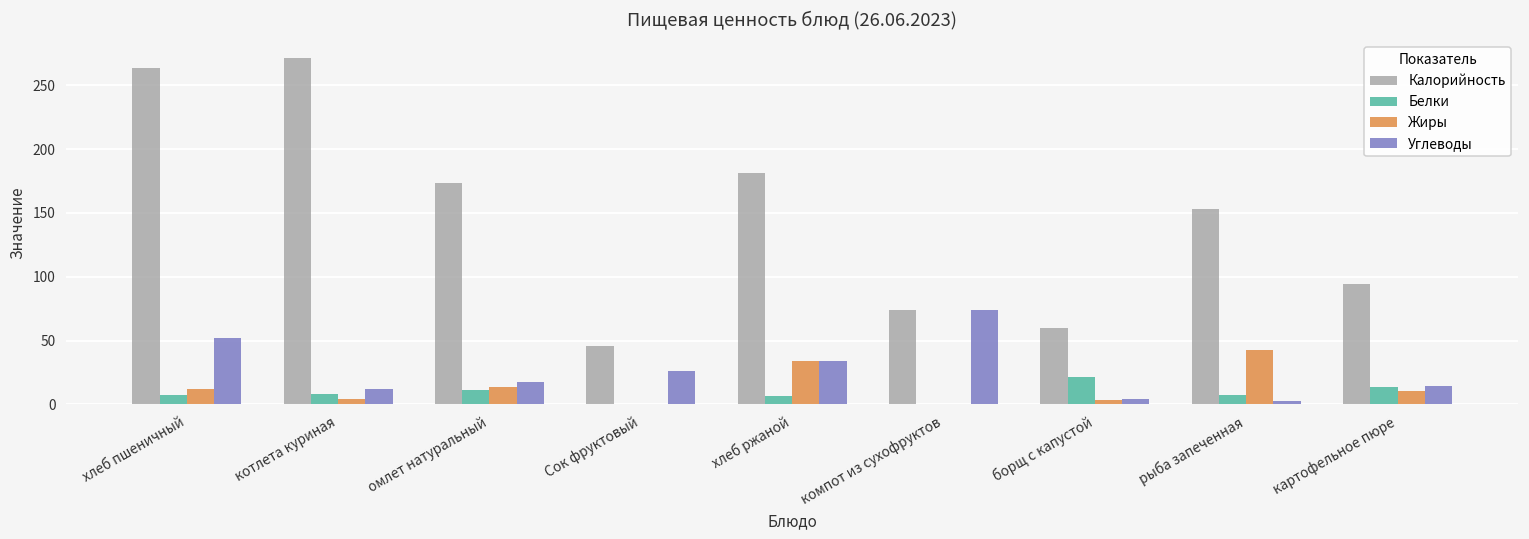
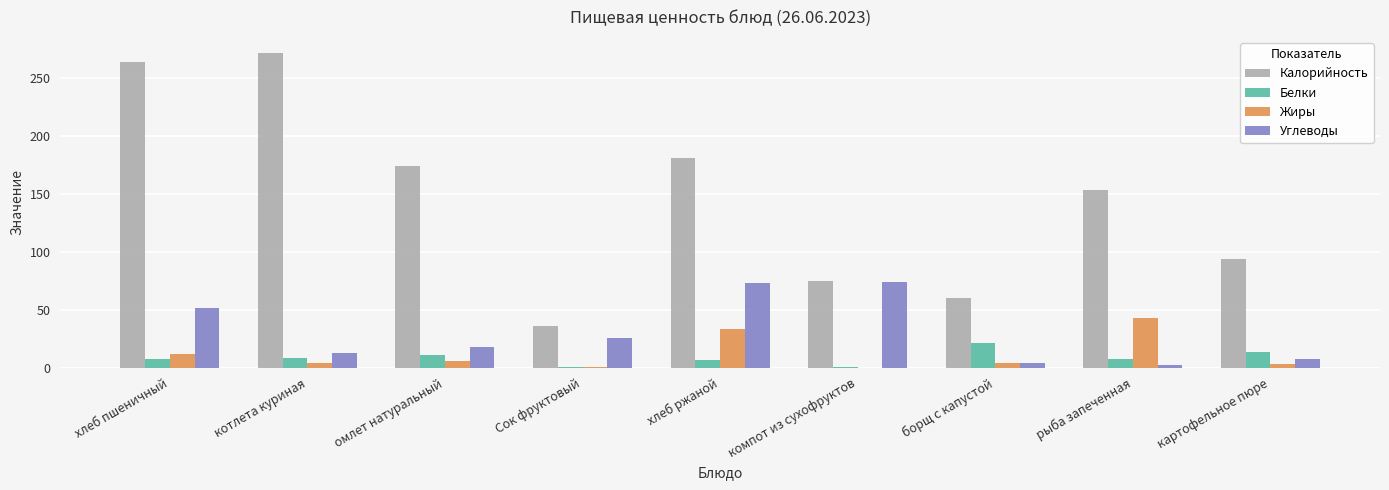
  {
    "Калорийность": {
      "хлеб пшеничный": 264,
      "котлета куриная": 271,
      "омлет натуральный": 174,
-     "Сок фруктовый": 46,
+     "Сок фруктовый": 36,
      "хлеб ржаной": 181,
      "компот из сухофруктов": 74,
      "борщ с капустой": 60,
      "рыба запеченная": 153,
      "картофельное пюре": 94
    },
    "Белки": {
      "хлеб пшеничный": 8,
      "котлета куриная": 8,
      "омлет натуральный": 11,
      "хлеб ржаной": 7,
      "борщ с капустой": 21,
      "рыба запеченная": 7,
      "картофельное пюре": 14
    },
    "Жиры": {
      "хлеб пшеничный": 12,
      "котлета куриная": 4,
-     "омлет натуральный": 13,
+     "омлет натуральный": 6,
      "хлеб ржаной": 34,
      "борщ с капустой": 4,
      "рыба запеченная": 43,
-     "картофельное пюре": 10
+     "картофельное пюре": 3
    },
    "Углеводы": {
      "хлеб пшеничный": 52,
      "котлета куриная": 12,
      "омлет натуральный": 18,
      "Сок фруктовый": 26,
-     "хлеб ржаной": 34,
+     "хлеб ржаной": 73,
      "компот из сухофруктов": 74,
      "борщ с капустой": 4,
      "рыба запеченная": 3,
-     "картофельное пюре": 15
+     "картофельное пюре": 7
    }
  }
